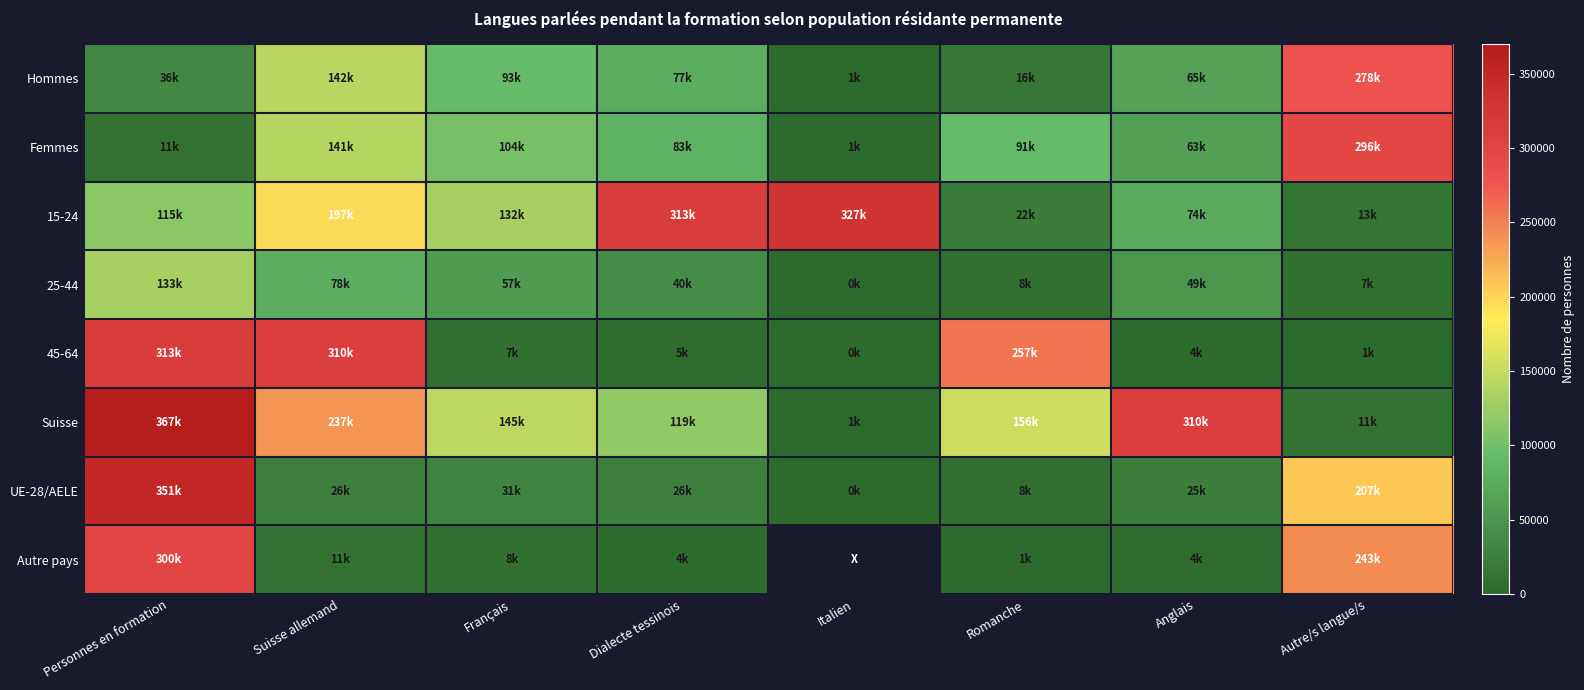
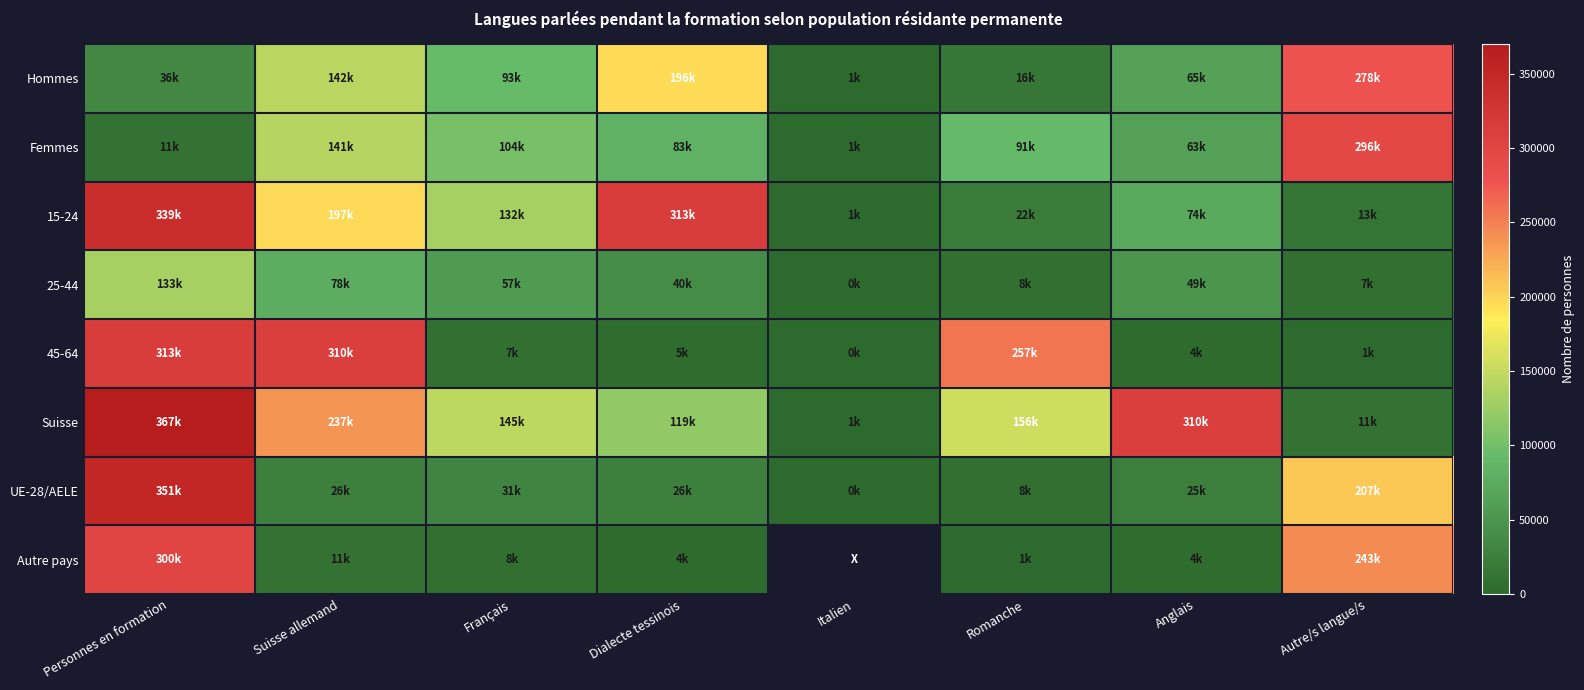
  {
    "Hommes": {
      "Personnes en formation": "36k",
      "Suisse allemand": "142k",
      "Français": "93k",
-     "Dialecte tessinois": "77k",
+     "Dialecte tessinois": "196k",
      "Italien": "1k",
      "Romanche": "16k",
      "Anglais": "65k",
      "Autre/s langue/s": "278k"
    },
    "Femmes": {
      "Personnes en formation": "11k",
      "Suisse allemand": "141k",
      "Français": "104k",
      "Dialecte tessinois": "83k",
      "Italien": "1k",
      "Romanche": "91k",
      "Anglais": "63k",
      "Autre/s langue/s": "296k"
    },
    "15-24": {
-     "Personnes en formation": "115k",
+     "Personnes en formation": "339k",
      "Suisse allemand": "197k",
      "Français": "132k",
      "Dialecte tessinois": "313k",
-     "Italien": "327k",
+     "Italien": "1k",
      "Romanche": "22k",
      "Anglais": "74k",
      "Autre/s langue/s": "13k"
    },
    "25-44": {
      "Personnes en formation": "133k",
      "Suisse allemand": "78k",
      "Français": "57k",
      "Dialecte tessinois": "40k",
      "Italien": "0k",
      "Romanche": "8k",
      "Anglais": "49k",
      "Autre/s langue/s": "7k"
    },
    "45-64": {
      "Personnes en formation": "313k",
      "Suisse allemand": "310k",
      "Français": "7k",
      "Dialecte tessinois": "5k",
      "Italien": "0k",
      "Romanche": "257k",
      "Anglais": "4k",
      "Autre/s langue/s": "1k"
    },
    "Suisse": {
      "Personnes en formation": "367k",
      "Suisse allemand": "237k",
      "Français": "145k",
      "Dialecte tessinois": "119k",
      "Italien": "1k",
      "Romanche": "156k",
      "Anglais": "310k",
      "Autre/s langue/s": "11k"
    },
    "UE-28/AELE": {
      "Personnes en formation": "351k",
      "Suisse allemand": "26k",
      "Français": "31k",
      "Dialecte tessinois": "26k",
      "Italien": "0k",
      "Romanche": "8k",
      "Anglais": "25k",
      "Autre/s langue/s": "207k"
    },
    "Autre pays": {
      "Personnes en formation": "300k",
      "Suisse allemand": "11k",
      "Français": "8k",
      "Dialecte tessinois": "4k",
      "Romanche": "1k",
      "Anglais": "4k",
      "Autre/s langue/s": "243k"
    }
  }
